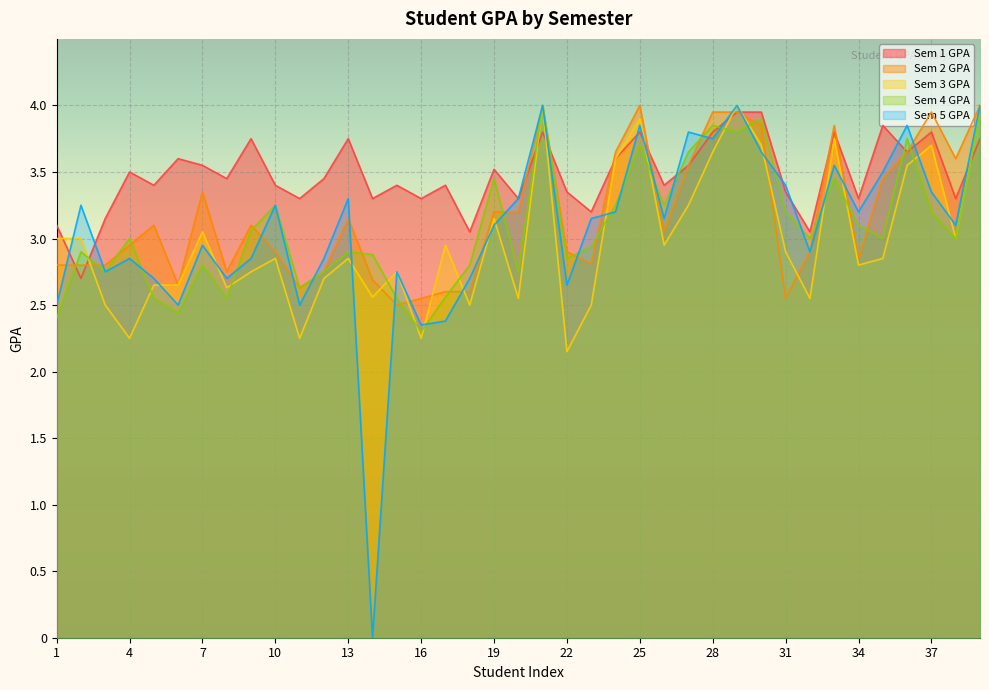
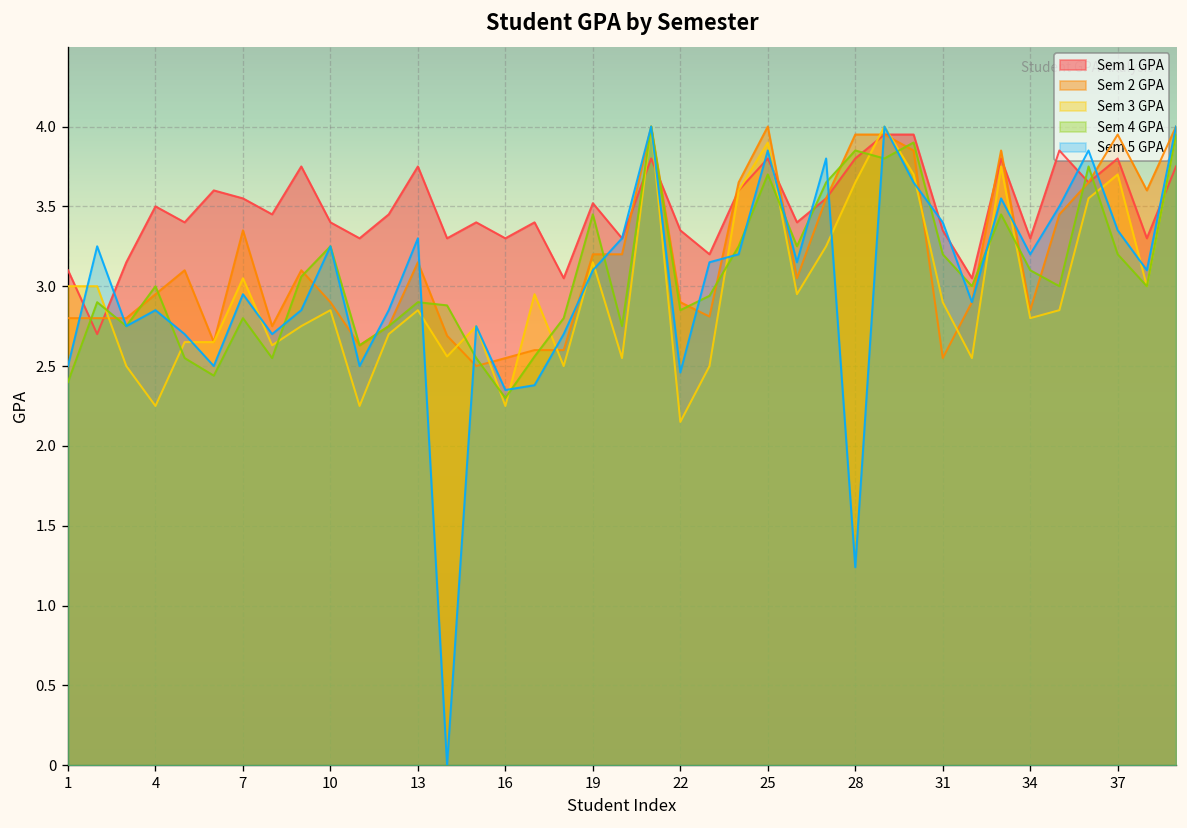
  {
    "Sem 1 GPA": {
      "1": 3.10,
      "4": 3.50,
      "7": 3.55,
      "10": 3.40,
      "13": 3.75,
      "16": 3.30,
      "19": 3.52,
      "22": 3.35,
      "25": 3.80,
      "28": 3.80,
      "31": 3.35,
      "34": 3.30,
      "37": 3.80
    },
    "Sem 4 GPA": {
      "1": 2.40,
      "4": 3.00,
      "7": 2.80,
      "13": 2.90,
      "16": 2.30,
      "19": 3.45,
      "22": 2.85,
      "25": 3.70,
      "28": 3.85,
      "31": 3.20,
      "34": 3.10,
      "37": 3.20
    },
    "Sem 5 GPA": {
      "1": 2.50,
      "4": 2.85,
      "7": 2.95,
      "13": 3.30,
      "16": 2.35,
      "19": 3.10,
-     "22": 2.65,
+     "22": 2.46,
      "25": 3.85,
-     "28": 3.75,
+     "28": 1.24,
      "31": 3.40,
      "34": 3.20,
      "37": 3.35
    }
  }
